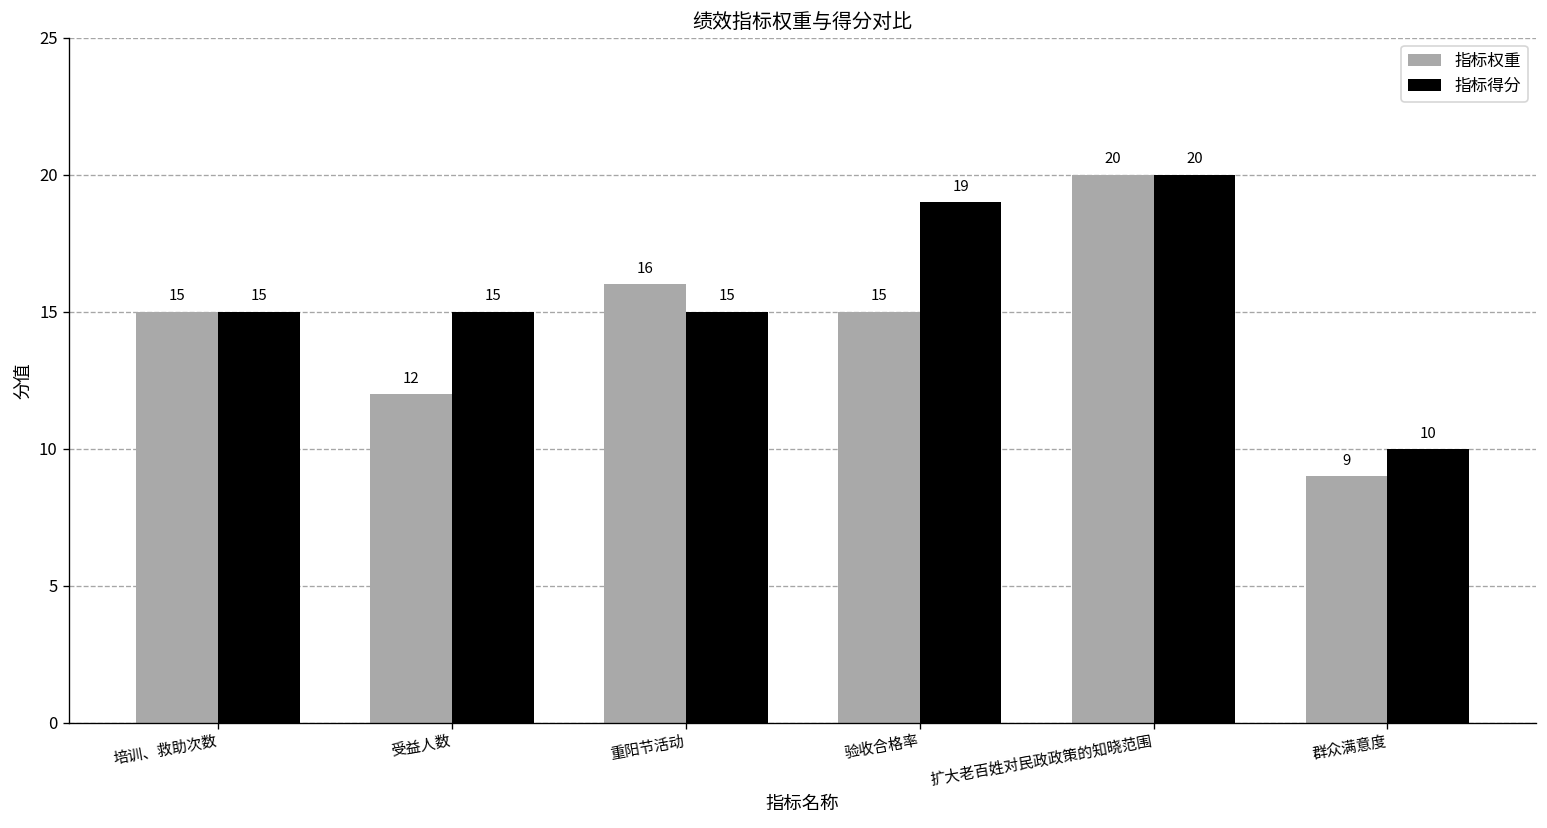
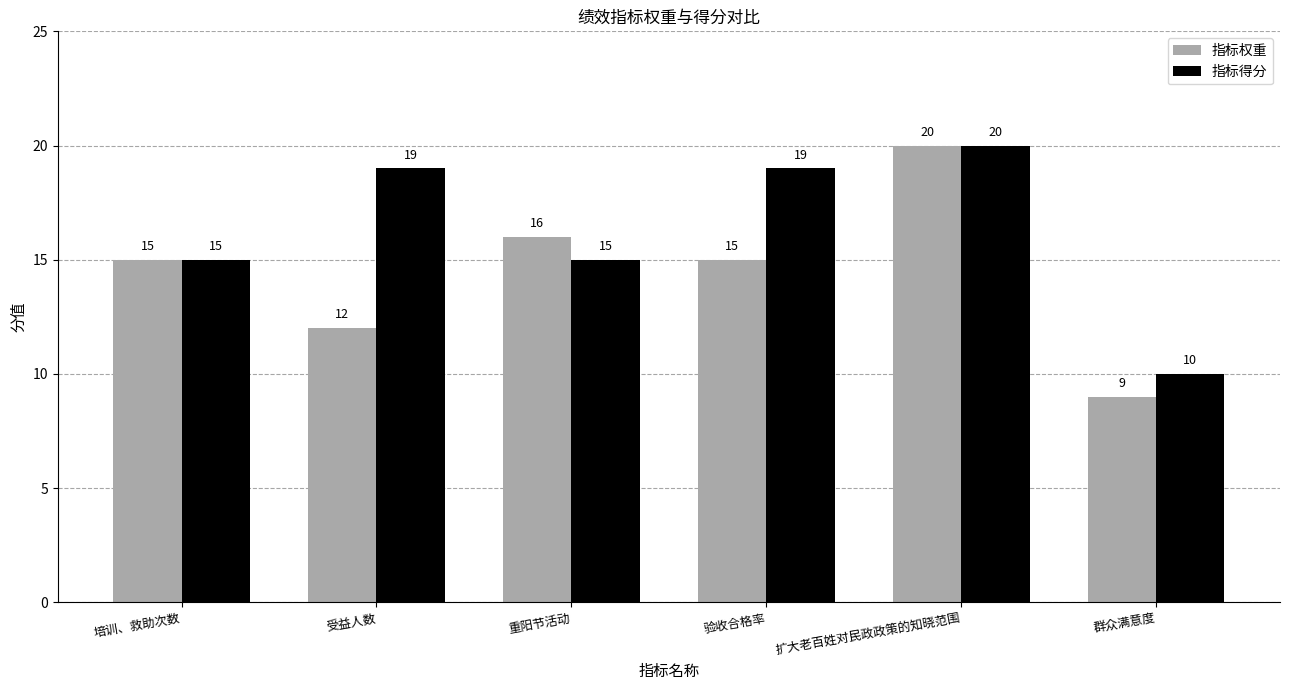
  {
    "指标权重": {
      "培训、救助次数": 15,
      "受益人数": 12,
      "重阳节活动": 16,
      "验收合格率": 15,
      "扩大老百姓对民政政策的知晓范围": 20,
      "群众满意度": 9
    },
    "指标得分": {
      "培训、救助次数": 15,
-     "受益人数": 15,
+     "受益人数": 19,
      "重阳节活动": 15,
      "验收合格率": 19,
      "扩大老百姓对民政政策的知晓范围": 20,
      "群众满意度": 10
    }
  }
